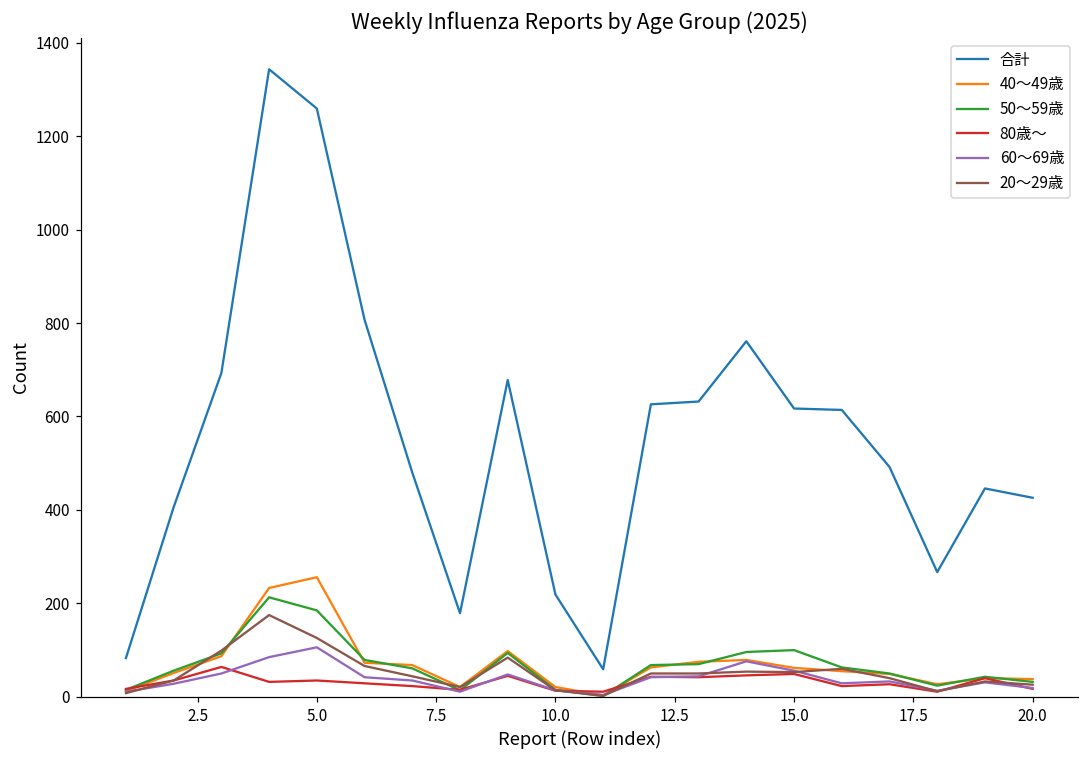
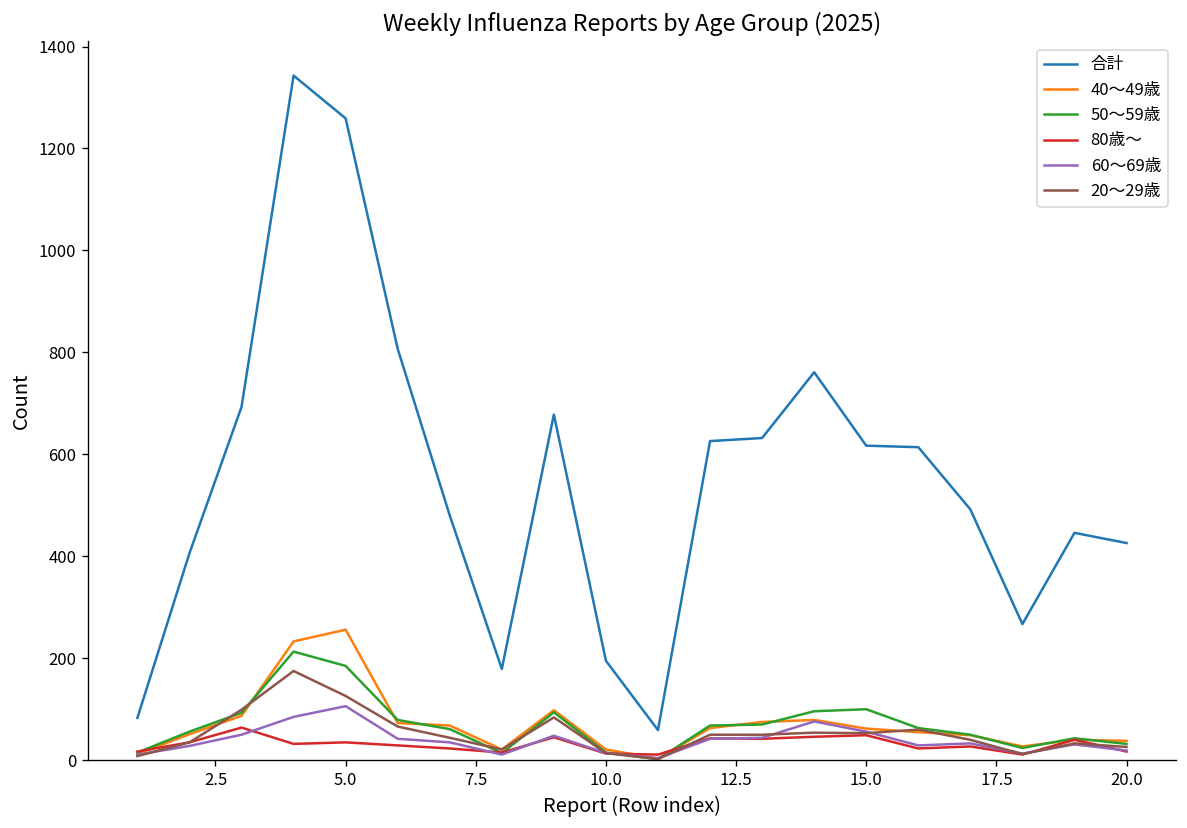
  {
    "合計": {
      "5.0": 1260,
-     "10.0": 220,
+     "10.0": 200,
      "15.0": 620,
      "20.0": 430
    },
    "40～49歳": {
      "5.0": 260
    },
    "50～59歳": {
      "5.0": 190,
      "15.0": 100
    },
    "80歳～": {
      "5.0": 40
    },
    "60～69歳": {
      "5.0": 110
    },
    "20～29歳": {
      "5.0": 130,
      "20.0": 30
    }
  }
